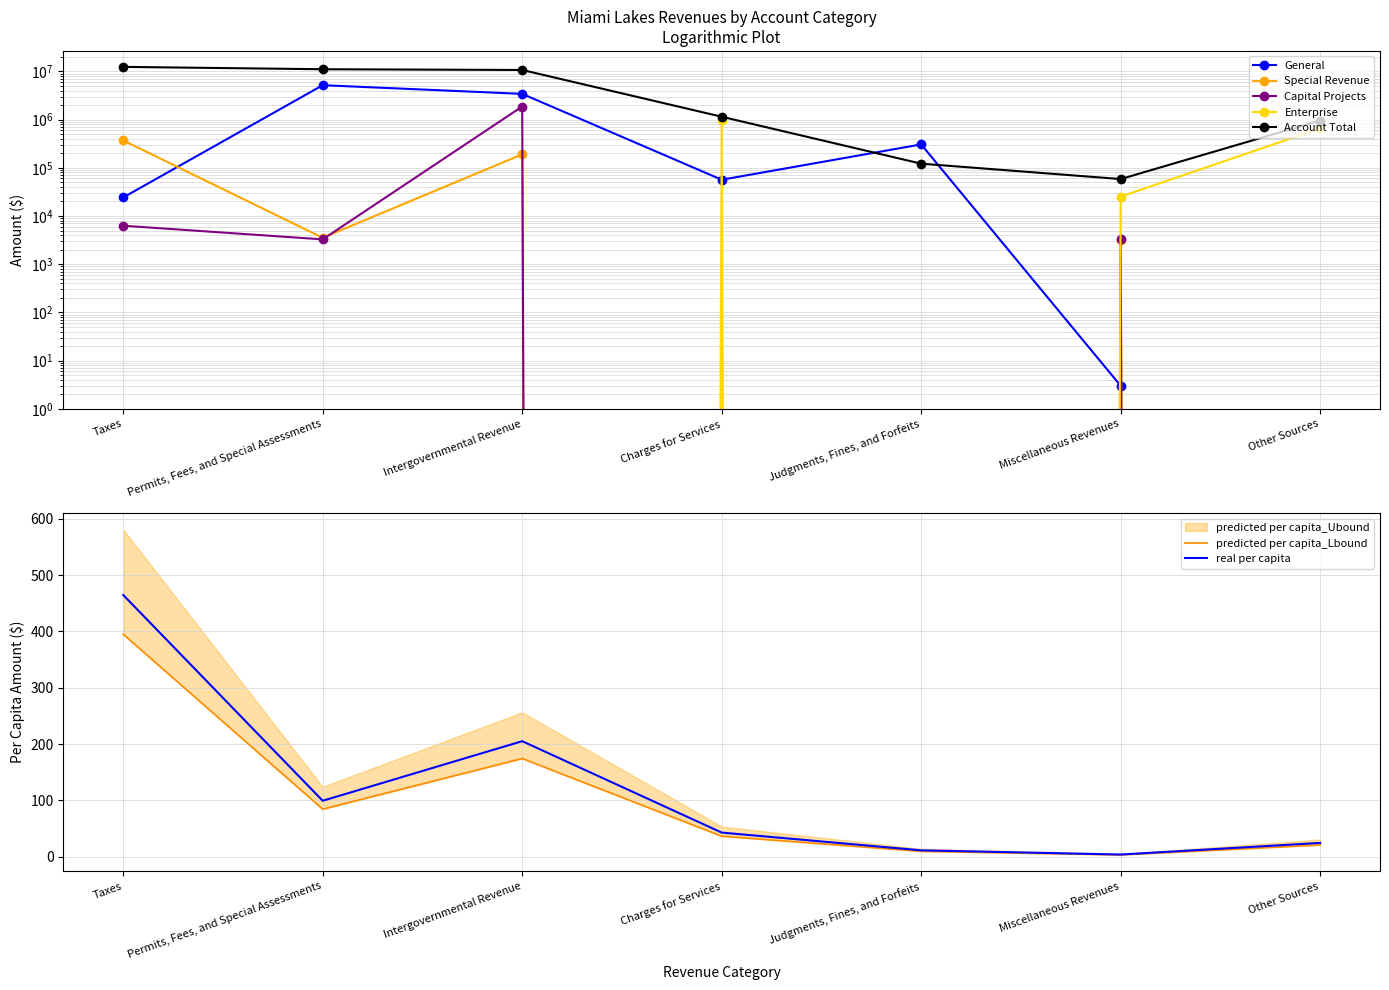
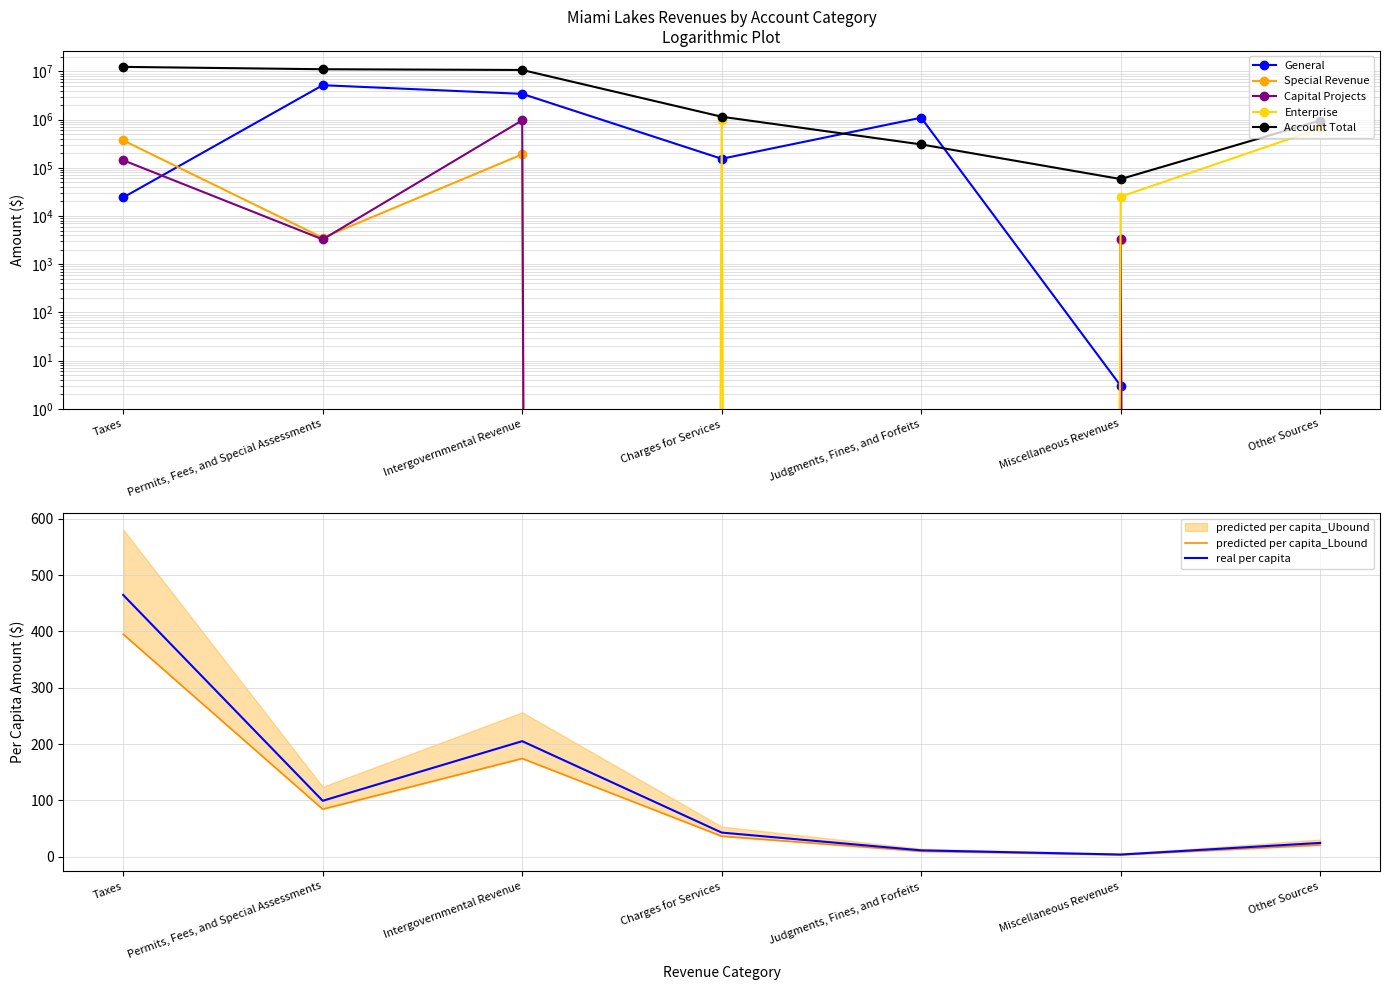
  {
    "Miami Lakes Revenues by Account Category Logarithmic Plot": {
      "General": {
        "Taxes": 20000,
        "Permits, Fees, and Special Assessments": 5000000,
        "Intergovernmental Revenue": 3000000,
-       "Charges for Services": 60000,
-       "Judgments, Fines, and Forfeits": 300000,
+       "Charges for Services": 150000,
+       "Judgments, Fines, and Forfeits": 1100000,
        "Miscellaneous Revenues": 3
      },
      "Capital Projects": {
-       "Taxes": 6000,
-       "Intergovernmental Revenue": 1900000
+       "Taxes": 140000,
+       "Intergovernmental Revenue": 1000000
      },
      "Account Total": {
        "Taxes": 12000000,
        "Permits, Fees, and Special Assessments": 11000000,
        "Intergovernmental Revenue": 11000000,
        "Charges for Services": 1100000,
-       "Judgments, Fines, and Forfeits": 120000,
+       "Judgments, Fines, and Forfeits": 300000,
        "Miscellaneous Revenues": 60000
      }
    }
  }
